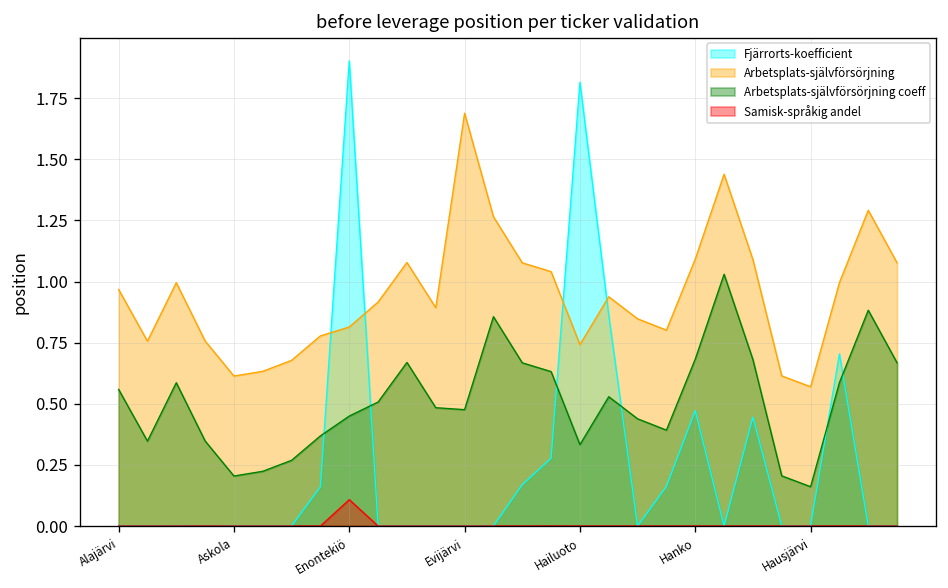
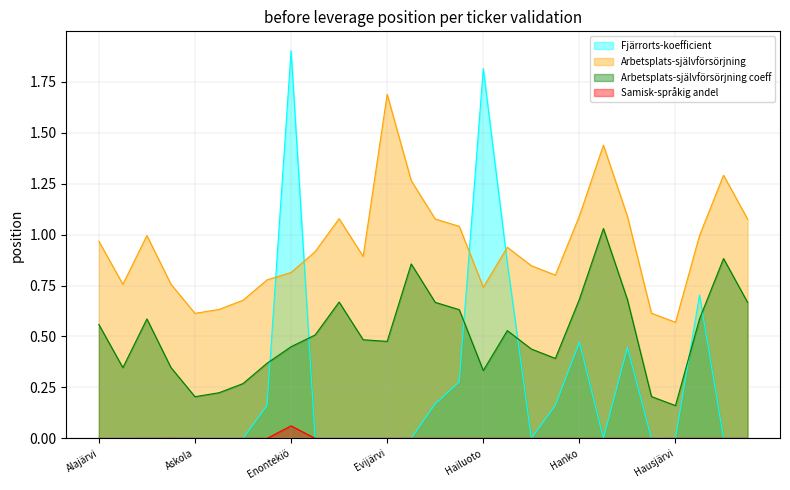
  {
    "Fjärrorts-koefficient": {
      "Enontekiö": 1.90,
      "Hailuoto": 1.82,
      "Hanko": 0.47
    },
    "Arbetsplats-självförsörjning": {
      "Alajärvi": 0.97,
      "Askola": 0.61,
      "Enontekiö": 0.81,
      "Evijärvi": 1.69,
      "Hailuoto": 0.74,
      "Hanko": 1.09,
      "Hausjärvi": 0.57
    },
    "Arbetsplats-självförsörjning coeff": {
      "Alajärvi": 0.56,
      "Askola": 0.20,
      "Enontekiö": 0.45,
      "Evijärvi": 0.48,
      "Hailuoto": 0.33,
      "Hanko": 0.68,
      "Hausjärvi": 0.16
    },
    "Samisk-språkig andel": {
-     "Enontekiö": 0.11,
+     "Enontekiö": 0.06,
      "Hailuoto": 0.00,
      "Hanko": 0.00
    }
  }
